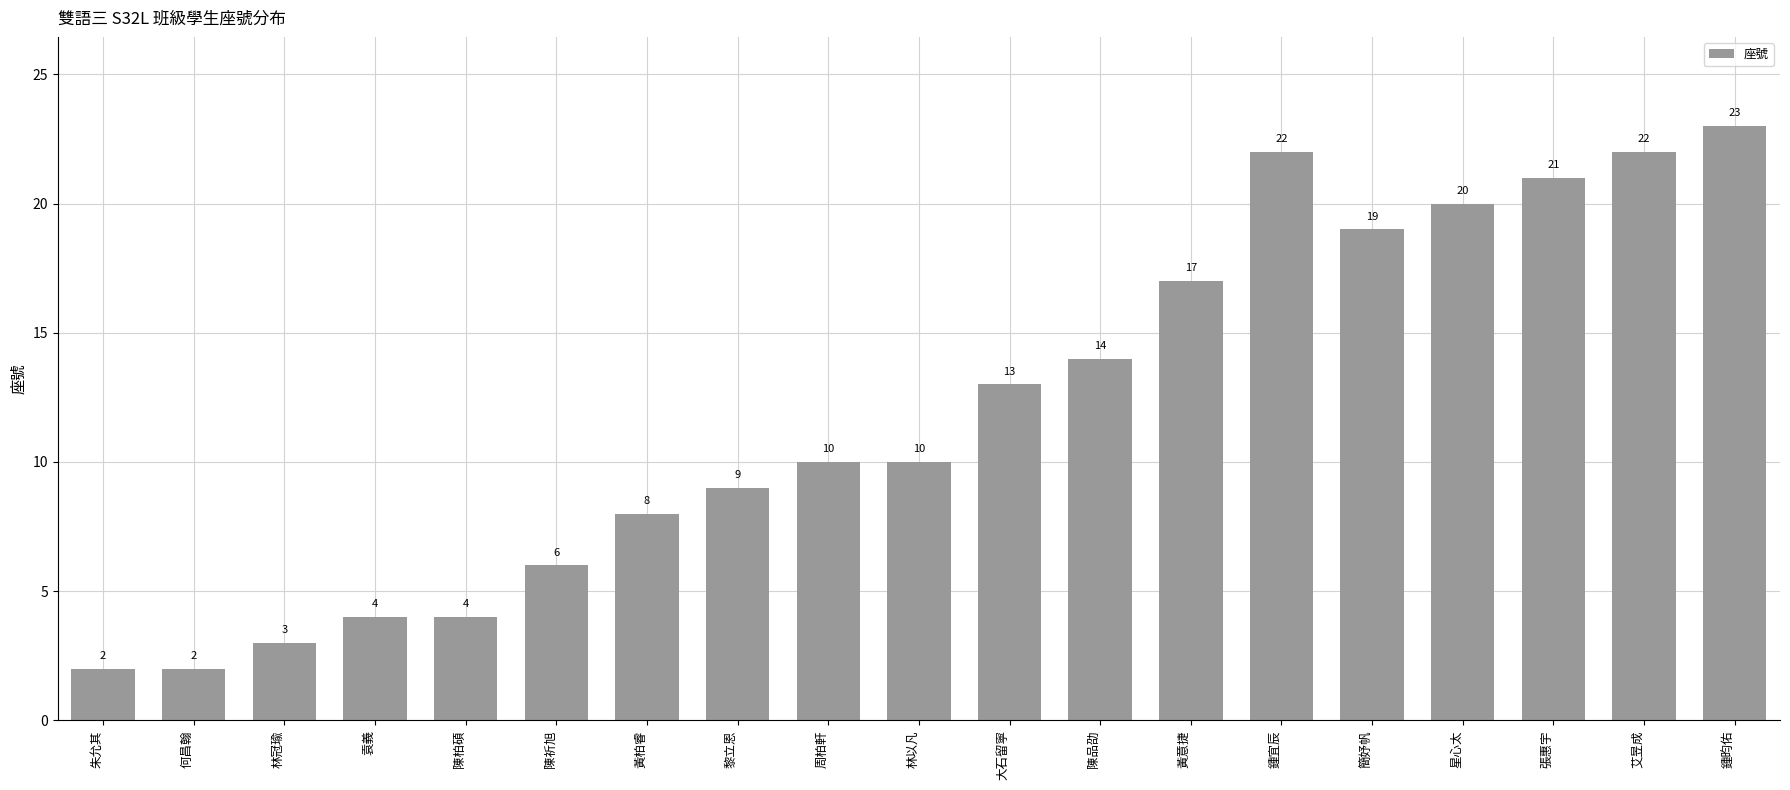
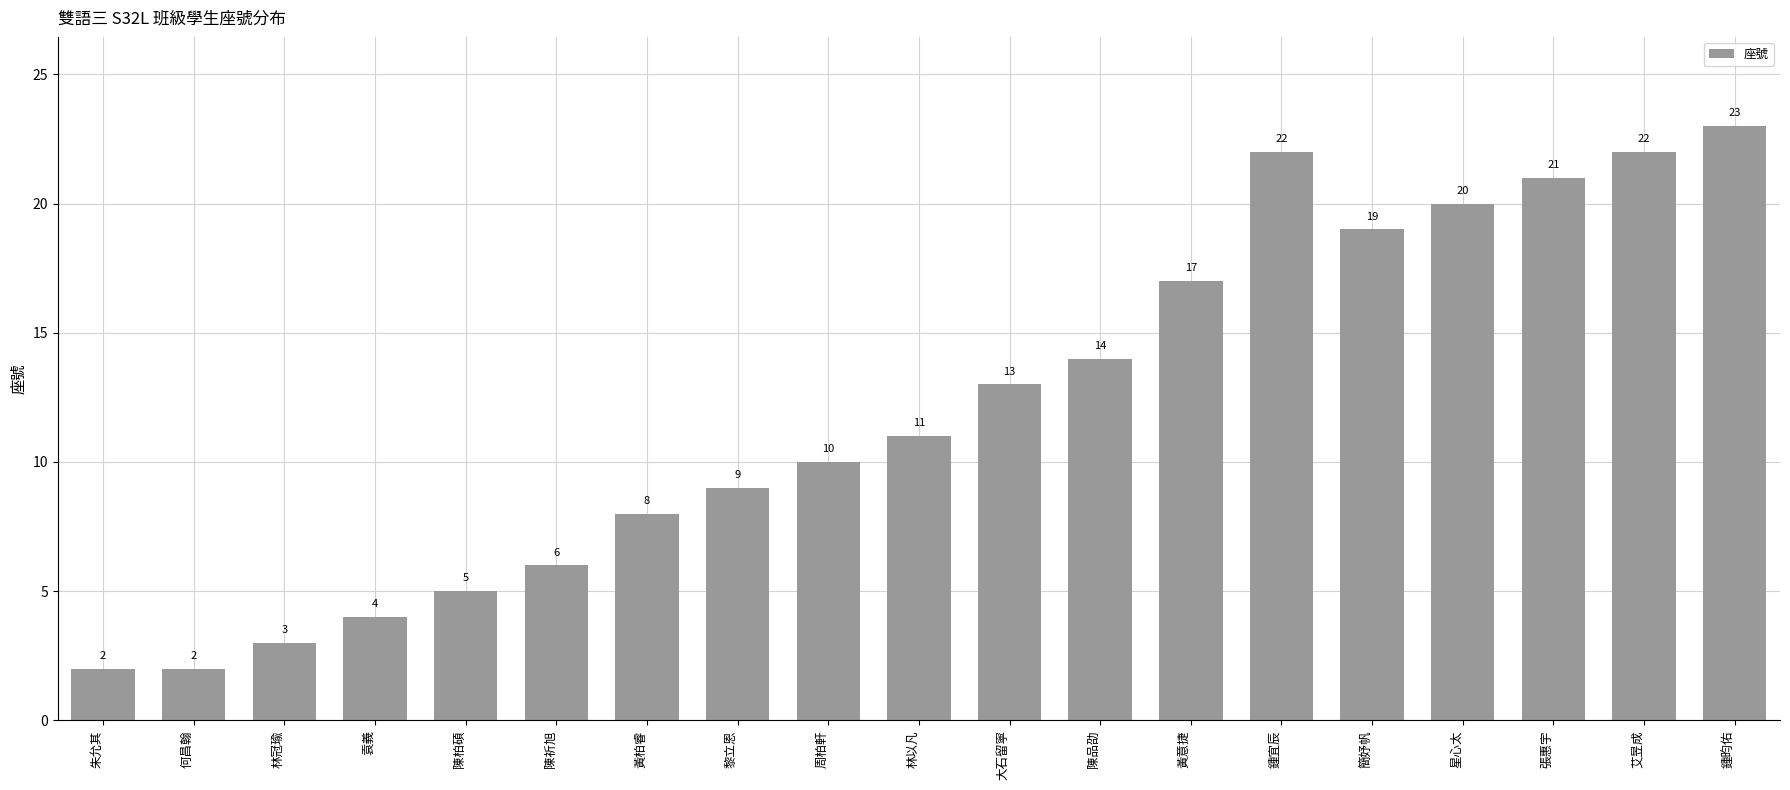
  {
    "朱允其": 2,
    "何昌翰": 2,
    "林冠瑜": 3,
    "袁義": 4,
-   "陳柏碩": 4,
+   "陳柏碩": 5,
    "陳祈旭": 6,
    "黃柏睿": 8,
    "黎立恩": 9,
    "周柏軒": 10,
-   "林以凡": 10,
+   "林以凡": 11,
    "大石留寧": 13,
    "陳品劭": 14,
    "黃意捷": 17,
    "鍾宜辰": 22,
    "簡妤帆": 19,
    "星心太": 20,
    "張惠宇": 21,
    "艾昱成": 22,
    "鍾昀佑": 23
  }
